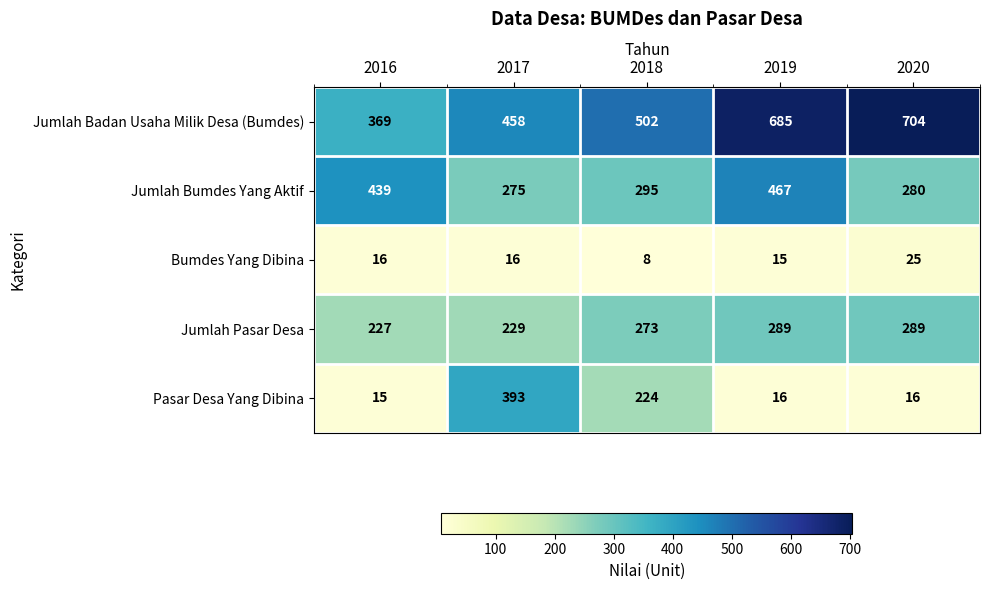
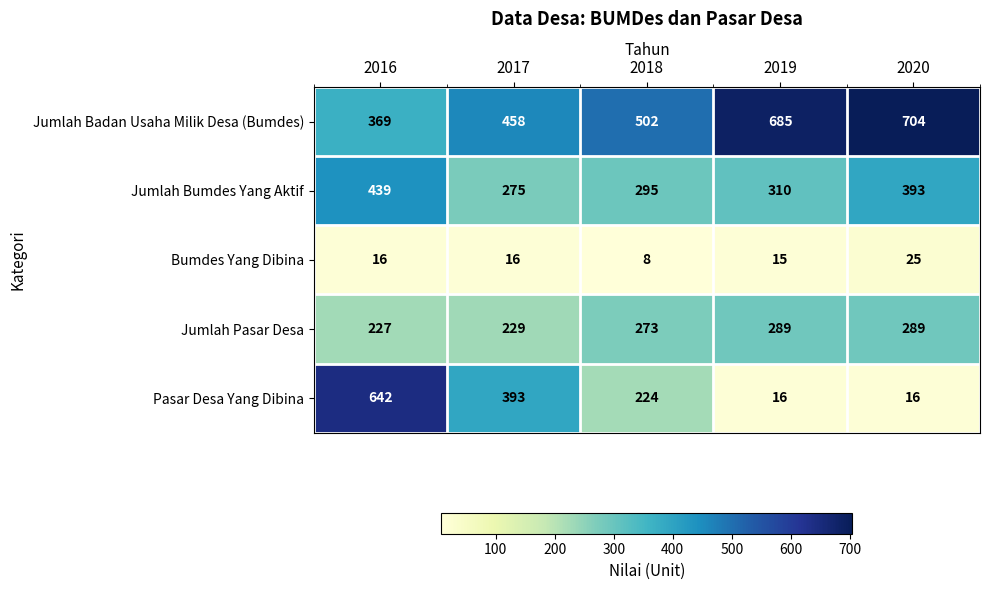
  {
    "Jumlah Badan Usaha Milik Desa (Bumdes)": {
      "2016": 369,
      "2017": 458,
      "2018": 502,
      "2019": 685,
      "2020": 704
    },
    "Jumlah Bumdes Yang Aktif": {
      "2016": 439,
      "2017": 275,
      "2018": 295,
-     "2019": 467,
-     "2020": 280
+     "2019": 310,
+     "2020": 393
    },
    "Bumdes Yang Dibina": {
      "2016": 16,
      "2017": 16,
      "2018": 8,
      "2019": 15,
      "2020": 25
    },
    "Jumlah Pasar Desa": {
      "2016": 227,
      "2017": 229,
      "2018": 273,
      "2019": 289,
      "2020": 289
    },
    "Pasar Desa Yang Dibina": {
-     "2016": 15,
+     "2016": 642,
      "2017": 393,
      "2018": 224,
      "2019": 16,
      "2020": 16
    }
  }
